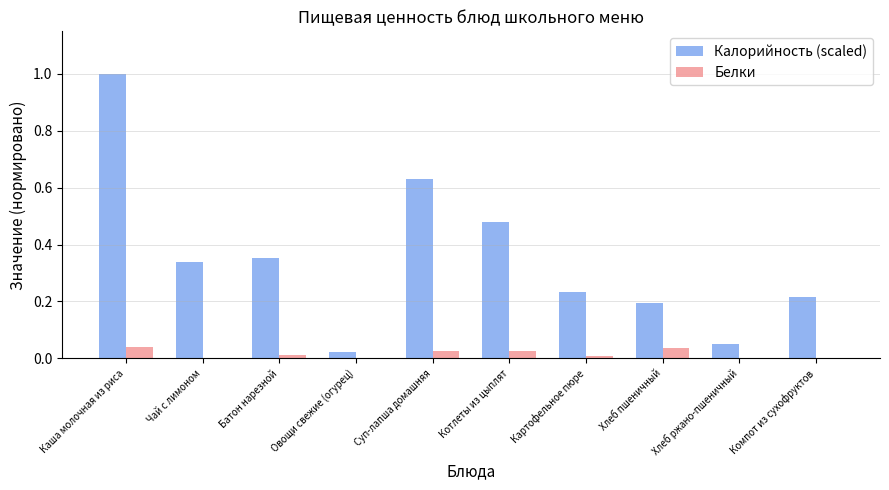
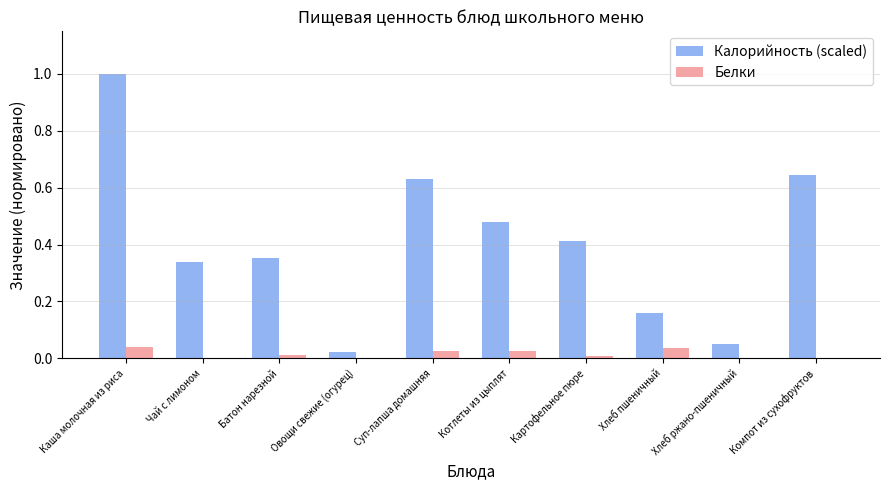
  {
    "Калорийность (scaled)": {
      "Каша молочная из риса": 1.00,
      "Чай с лимоном": 0.34,
      "Батон нарезной": 0.35,
      "Овощи свежие (огурец)": 0.02,
      "Суп-лапша домашняя": 0.63,
      "Котлеты из цыплят": 0.48,
-     "Картофельное пюре": 0.23,
-     "Хлеб пшеничный": 0.19,
+     "Картофельное пюре": 0.41,
+     "Хлеб пшеничный": 0.16,
      "Хлеб ржано-пшеничный": 0.05,
-     "Компот из сухофруктов": 0.22
+     "Компот из сухофруктов": 0.65
    },
    "Белки": {
      "Каша молочная из риса": 0.04,
      "Батон нарезной": 0.01,
      "Суп-лапша домашняя": 0.02,
      "Котлеты из цыплят": 0.02,
      "Картофельное пюре": 0.01,
      "Хлеб пшеничный": 0.04
    }
  }
